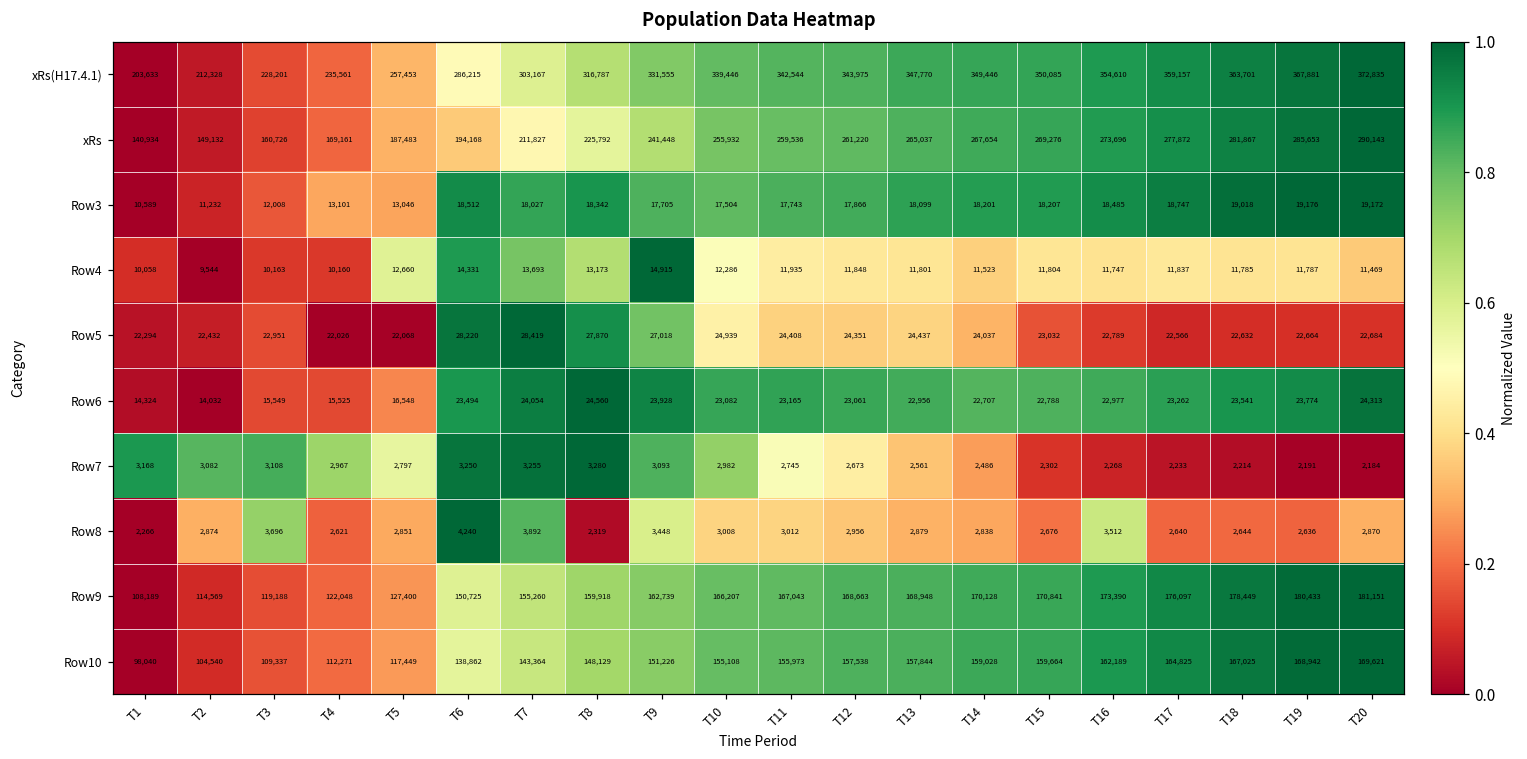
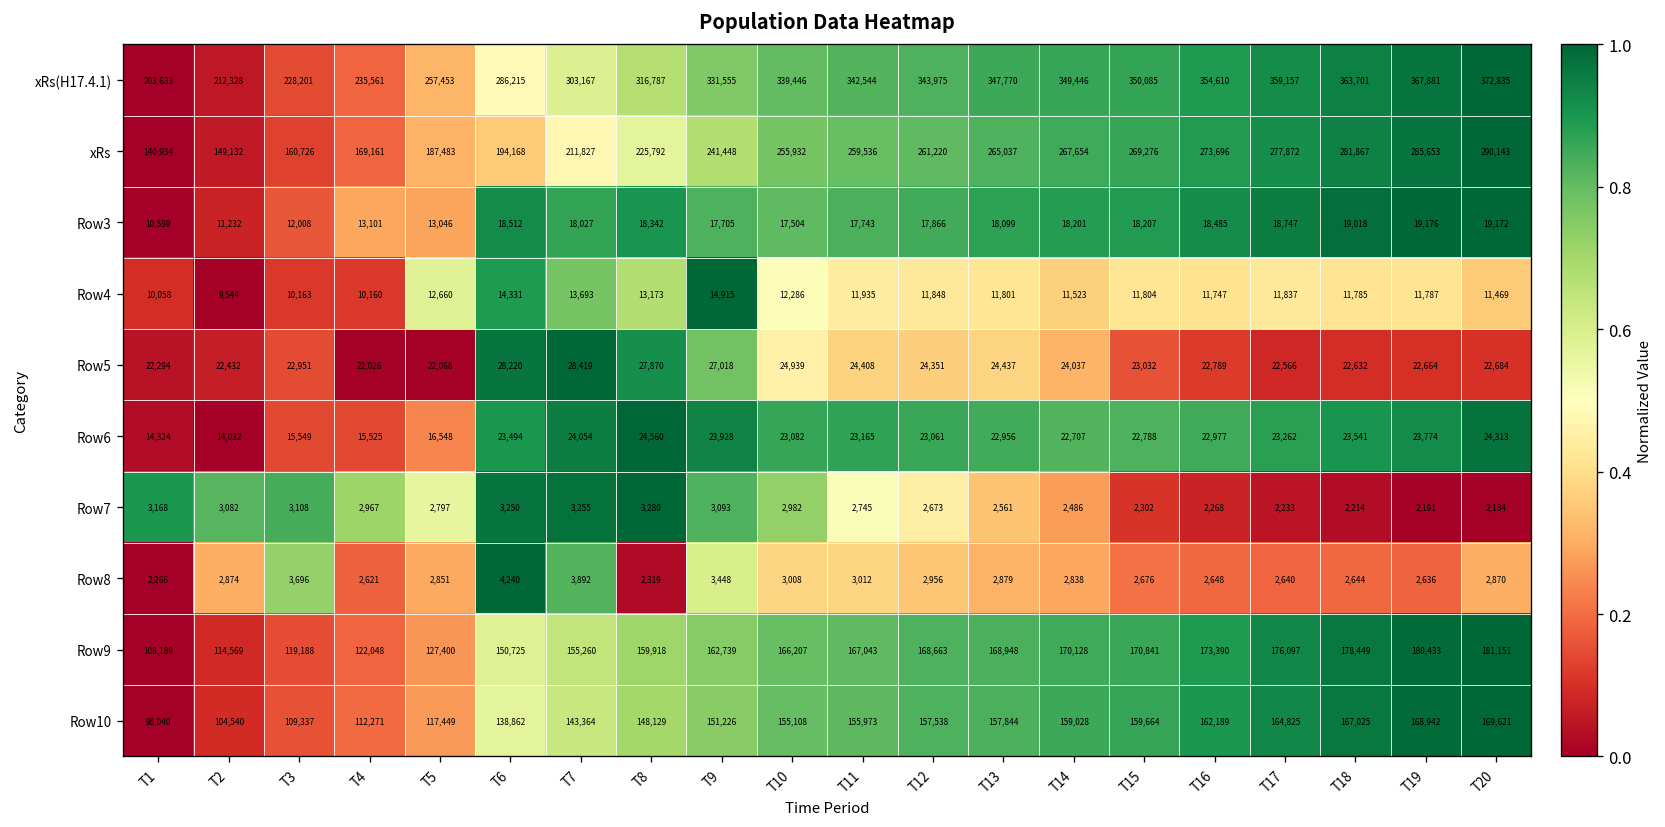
  {
    "xRs(H17.4.1)": {
      "T1": "203,633",
      "T2": "212,328",
      "T3": "228,201",
      "T4": "235,561",
      "T5": "257,453",
      "T6": "286,215",
      "T7": "303,167",
      "T8": "316,787",
      "T9": "331,555",
      "T10": "339,446",
      "T11": "342,544",
      "T12": "343,975",
      "T13": "347,770",
      "T14": "349,446",
      "T15": "350,085",
      "T16": "354,610",
      "T17": "359,157",
      "T18": "363,701",
      "T19": "367,881",
      "T20": "372,835"
    },
    "xRs": {
      "T1": "140,934",
      "T2": "149,132",
      "T3": "160,726",
      "T4": "169,161",
      "T5": "187,483",
      "T6": "194,168",
      "T7": "211,827",
      "T8": "225,792",
      "T9": "241,448",
      "T10": "255,932",
      "T11": "259,536",
      "T12": "261,220",
      "T13": "265,037",
      "T14": "267,654",
      "T15": "269,276",
      "T16": "273,696",
      "T17": "277,872",
      "T18": "281,867",
      "T19": "285,653",
      "T20": "290,143"
    },
    "Row3": {
      "T1": "10,589",
      "T2": "11,232",
      "T3": "12,008",
      "T4": "13,101",
      "T5": "13,046",
      "T6": "18,512",
      "T7": "18,027",
      "T8": "18,342",
      "T9": "17,705",
      "T10": "17,504",
      "T11": "17,743",
      "T12": "17,866",
      "T13": "18,099",
      "T14": "18,201",
      "T15": "18,207",
      "T16": "18,485",
      "T17": "18,747",
      "T18": "19,018",
      "T19": "19,176",
      "T20": "19,172"
    },
    "Row4": {
      "T1": "10,058",
      "T2": "9,544",
      "T3": "10,163",
      "T4": "10,160",
      "T5": "12,660",
      "T6": "14,331",
      "T7": "13,693",
      "T8": "13,173",
      "T9": "14,915",
      "T10": "12,286",
      "T11": "11,935",
      "T12": "11,848",
      "T13": "11,801",
      "T14": "11,523",
      "T15": "11,804",
      "T16": "11,747",
      "T17": "11,837",
      "T18": "11,785",
      "T19": "11,787",
      "T20": "11,469"
    },
    "Row5": {
      "T1": "22,294",
      "T2": "22,432",
      "T3": "22,951",
      "T4": "22,026",
      "T5": "22,068",
      "T6": "28,220",
      "T7": "28,419",
      "T8": "27,870",
      "T9": "27,018",
      "T10": "24,939",
      "T11": "24,408",
      "T12": "24,351",
      "T13": "24,437",
      "T14": "24,037",
      "T15": "23,032",
      "T16": "22,789",
      "T17": "22,566",
      "T18": "22,632",
      "T19": "22,664",
      "T20": "22,684"
    },
    "Row6": {
      "T1": "14,324",
      "T2": "14,032",
      "T3": "15,549",
      "T4": "15,525",
      "T5": "16,548",
      "T6": "23,494",
      "T7": "24,054",
      "T8": "24,560",
      "T9": "23,928",
      "T10": "23,082",
      "T11": "23,165",
      "T12": "23,061",
      "T13": "22,956",
      "T14": "22,707",
      "T15": "22,788",
      "T16": "22,977",
      "T17": "23,262",
      "T18": "23,541",
      "T19": "23,774",
      "T20": "24,313"
    },
    "Row7": {
      "T1": "3,168",
      "T2": "3,082",
      "T3": "3,108",
      "T4": "2,967",
      "T5": "2,797",
      "T6": "3,250",
      "T7": "3,255",
      "T8": "3,280",
      "T9": "3,093",
      "T10": "2,982",
      "T11": "2,745",
      "T12": "2,673",
      "T13": "2,561",
      "T14": "2,486",
      "T15": "2,302",
      "T16": "2,268",
      "T17": "2,233",
      "T18": "2,214",
      "T19": "2,191",
      "T20": "2,184"
    },
    "Row8": {
      "T1": "2,266",
      "T2": "2,874",
      "T3": "3,696",
      "T4": "2,621",
      "T5": "2,851",
      "T6": "4,240",
      "T7": "3,892",
      "T8": "2,319",
      "T9": "3,448",
      "T10": "3,008",
      "T11": "3,012",
      "T12": "2,956",
      "T13": "2,879",
      "T14": "2,838",
      "T15": "2,676",
-     "T16": "3,512",
+     "T16": "2,648",
      "T17": "2,640",
      "T18": "2,644",
      "T19": "2,636",
      "T20": "2,870"
    },
    "Row9": {
      "T1": "108,189",
      "T2": "114,569",
      "T3": "119,188",
      "T4": "122,048",
      "T5": "127,400",
      "T6": "150,725",
      "T7": "155,260",
      "T8": "159,918",
      "T9": "162,739",
      "T10": "166,207",
      "T11": "167,043",
      "T12": "168,663",
      "T13": "168,948",
      "T14": "170,128",
      "T15": "170,841",
      "T16": "173,390",
      "T17": "176,097",
      "T18": "178,449",
      "T19": "180,433",
      "T20": "181,151"
    },
    "Row10": {
      "T1": "98,040",
      "T2": "104,540",
      "T3": "109,337",
      "T4": "112,271",
      "T5": "117,449",
      "T6": "138,862",
      "T7": "143,364",
      "T8": "148,129",
      "T9": "151,226",
      "T10": "155,108",
      "T11": "155,973",
      "T12": "157,538",
      "T13": "157,844",
      "T14": "159,028",
      "T15": "159,664",
      "T16": "162,189",
      "T17": "164,825",
      "T18": "167,025",
      "T19": "168,942",
      "T20": "169,621"
    }
  }
